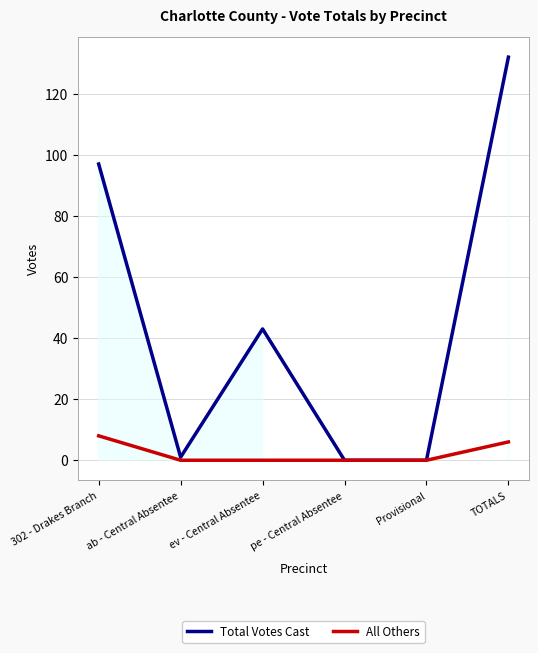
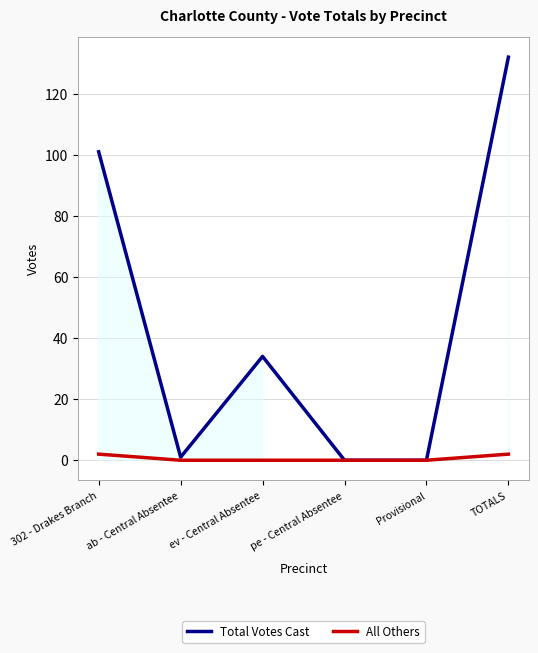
  {
    "Total Votes Cast": {
-     "302 - Drakes Branch": 97,
+     "302 - Drakes Branch": 101,
      "ab - Central Absentee": 1,
-     "ev - Central Absentee": 43,
+     "ev - Central Absentee": 34,
      "TOTALS": 132
    },
    "All Others": {
-     "302 - Drakes Branch": 8,
-     "TOTALS": 6
+     "302 - Drakes Branch": 2,
+     "TOTALS": 2
    }
  }
